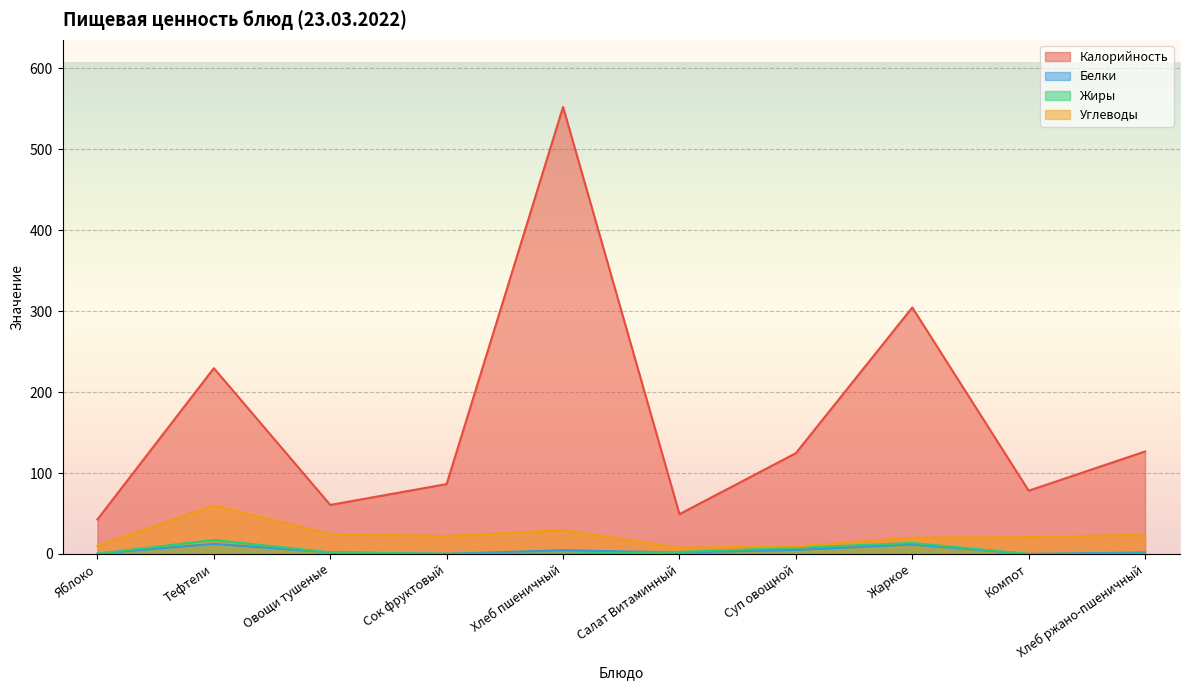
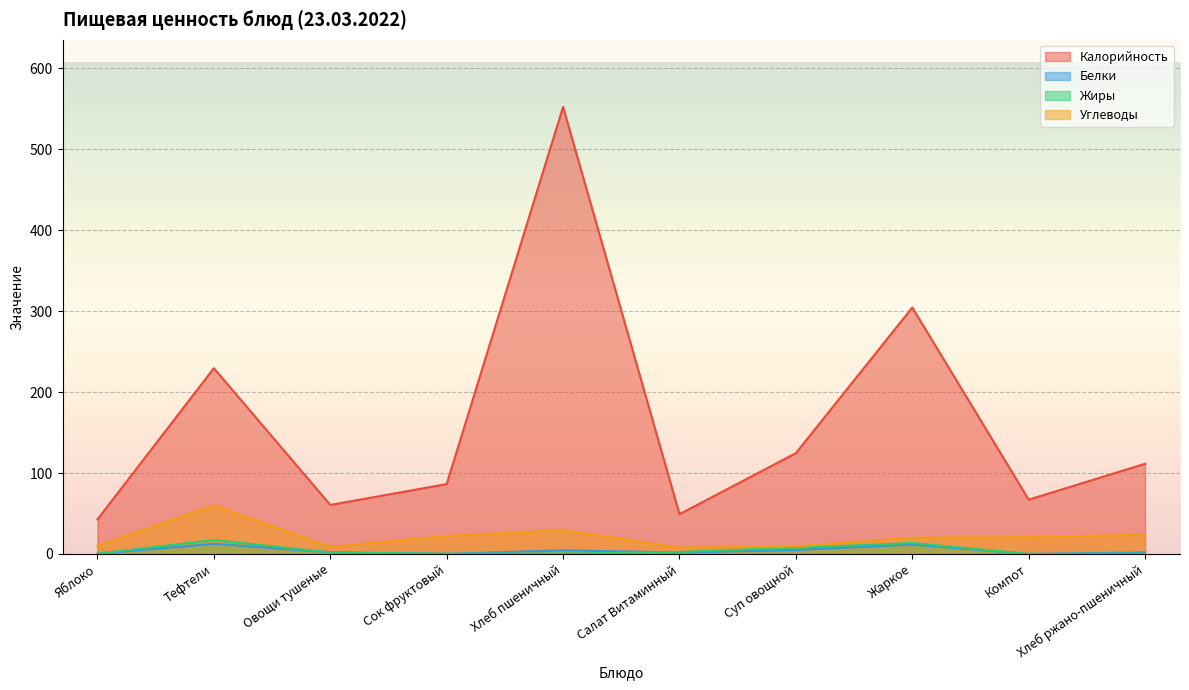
  {
    "Калорийность": {
      "Яблоко": 40,
      "Тефтели": 230,
      "Овощи тушеные": 60,
      "Сок фруктовый": 90,
      "Хлеб пшеничный": 550,
      "Салат Витаминный": 50,
      "Суп овощной": 120,
      "Жаркое": 300,
-     "Компот": 80,
-     "Хлеб ржано-пшеничный": 130
+     "Компот": 70,
+     "Хлеб ржано-пшеничный": 110
    },
    "Белки": {
      "Тефтели": 10,
      "Хлеб пшеничный": 0
    },
    "Жиры": {
      "Тефтели": 20,
      "Хлеб пшеничный": 0
    },
    "Углеводы": {
      "Яблоко": 10,
      "Тефтели": 60,
-     "Овощи тушеные": 20,
+     "Овощи тушеные": 10,
      "Сок фруктовый": 20,
      "Хлеб пшеничный": 30,
      "Салат Витаминный": 10,
      "Жаркое": 20,
      "Компот": 20,
      "Хлеб ржано-пшеничный": 20
    }
  }
